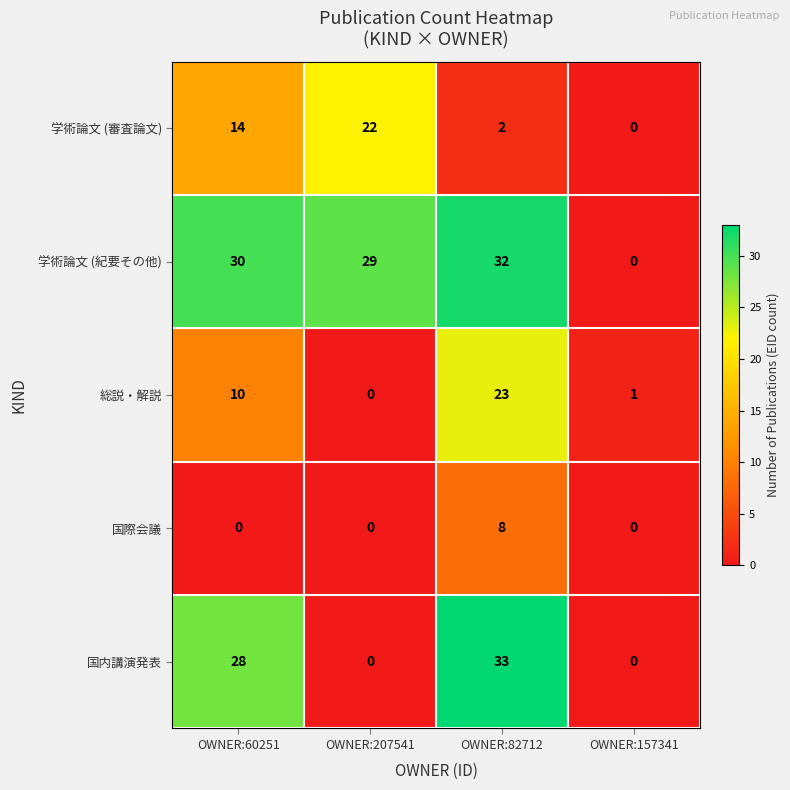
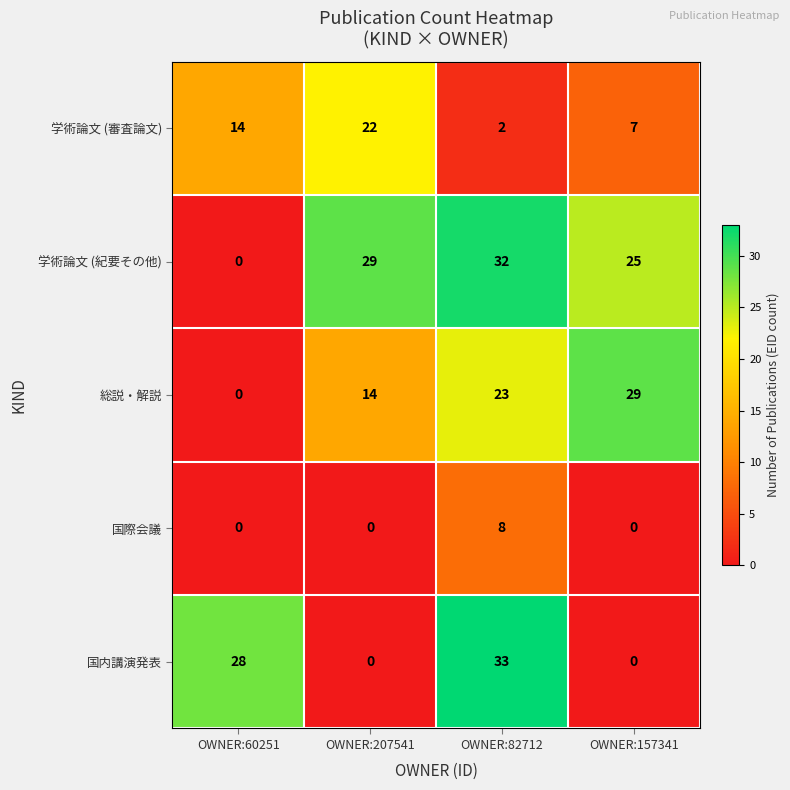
  {
    "学術論文 (審査論文)": {
      "OWNER:60251": 14,
      "OWNER:207541": 22,
      "OWNER:82712": 2,
-     "OWNER:157341": 0
+     "OWNER:157341": 7
    },
    "学術論文 (紀要その他)": {
-     "OWNER:60251": 30,
+     "OWNER:60251": 0,
      "OWNER:207541": 29,
      "OWNER:82712": 32,
-     "OWNER:157341": 0
+     "OWNER:157341": 25
    },
    "総説・解説": {
-     "OWNER:60251": 10,
-     "OWNER:207541": 0,
+     "OWNER:60251": 0,
+     "OWNER:207541": 14,
      "OWNER:82712": 23,
-     "OWNER:157341": 1
+     "OWNER:157341": 29
    },
    "国際会議": {
      "OWNER:60251": 0,
      "OWNER:207541": 0,
      "OWNER:82712": 8,
      "OWNER:157341": 0
    },
    "国内講演発表": {
      "OWNER:60251": 28,
      "OWNER:207541": 0,
      "OWNER:82712": 33,
      "OWNER:157341": 0
    }
  }
